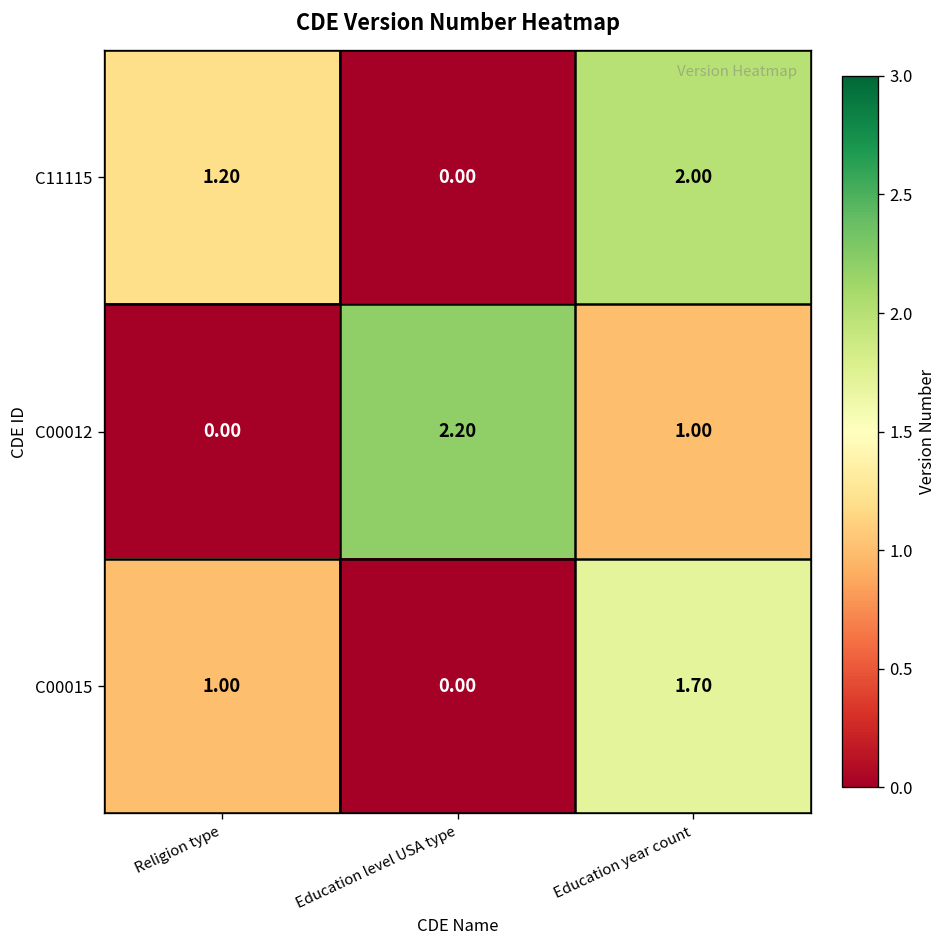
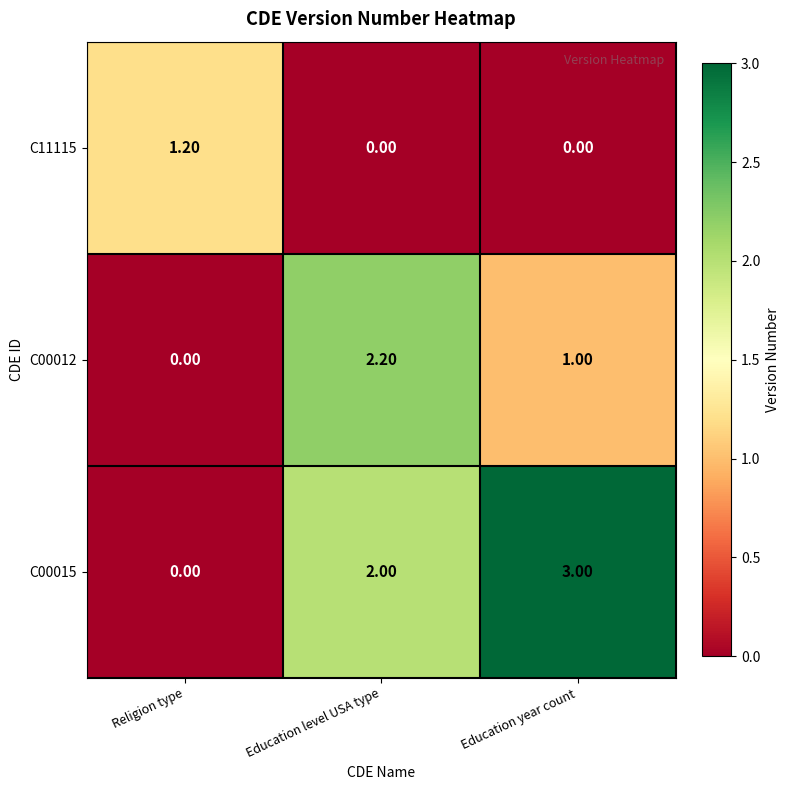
  {
    "C11115": {
      "Religion type": 1.20,
      "Education level USA type": 0.00,
-     "Education year count": 2.00
+     "Education year count": 0.00
    },
    "C00012": {
      "Religion type": 0.00,
      "Education level USA type": 2.20,
      "Education year count": 1.00
    },
    "C00015": {
-     "Religion type": 1.00,
-     "Education level USA type": 0.00,
-     "Education year count": 1.70
+     "Religion type": 0.00,
+     "Education level USA type": 2.00,
+     "Education year count": 3.00
    }
  }
